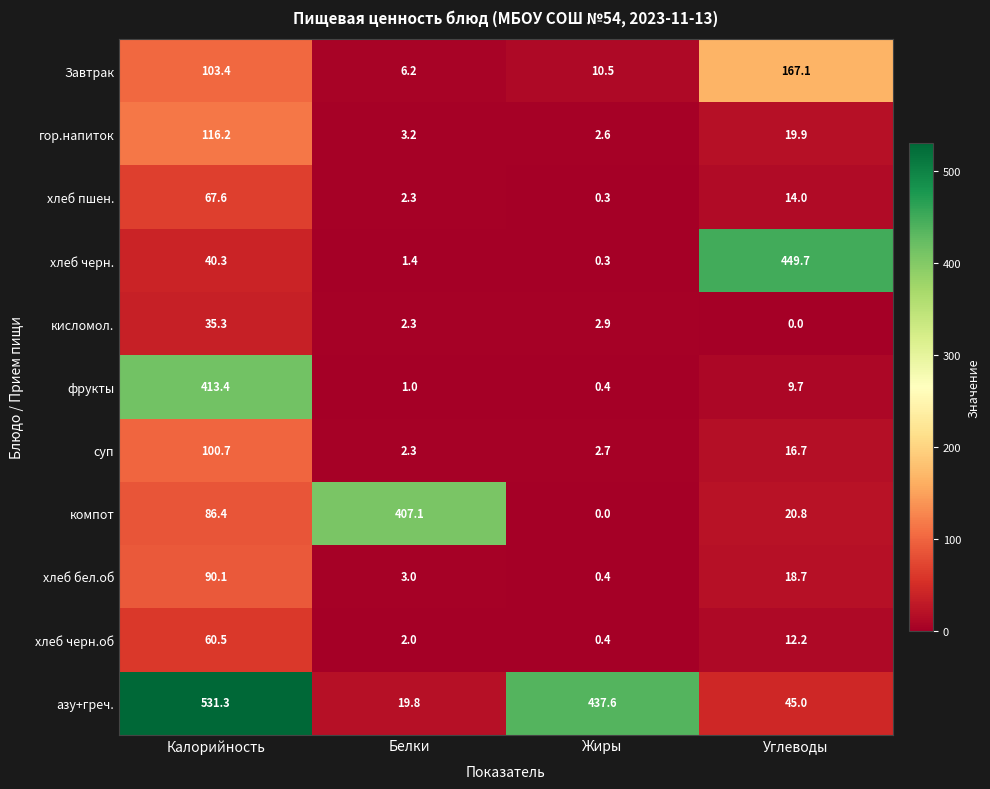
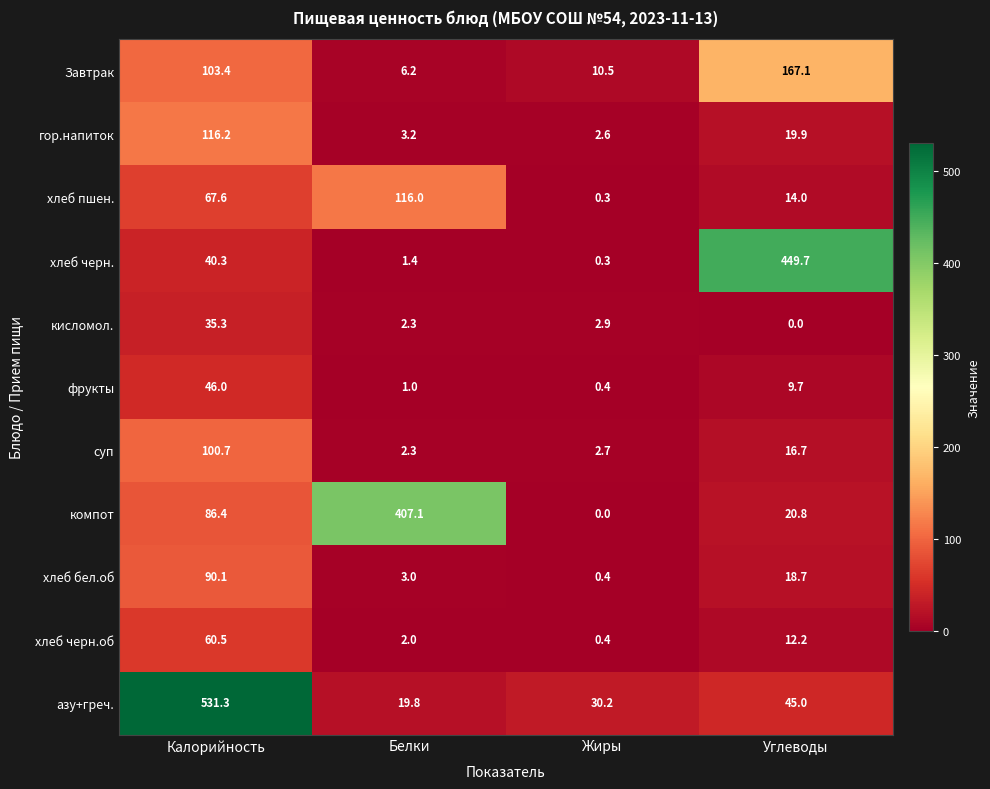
  {
    "Завтрак": {
      "Калорийность": 103.4,
      "Белки": 6.2,
      "Жиры": 10.5,
      "Углеводы": 167.1
    },
    "гор.напиток": {
      "Калорийность": 116.2,
      "Белки": 3.2,
      "Жиры": 2.6,
      "Углеводы": 19.9
    },
    "хлеб пшен.": {
      "Калорийность": 67.6,
-     "Белки": 2.3,
+     "Белки": 116.0,
      "Жиры": 0.3,
      "Углеводы": 14.0
    },
    "хлеб черн.": {
      "Калорийность": 40.3,
      "Белки": 1.4,
      "Жиры": 0.3,
      "Углеводы": 449.7
    },
    "кисломол.": {
      "Калорийность": 35.3,
      "Белки": 2.3,
      "Жиры": 2.9,
      "Углеводы": 0.0
    },
    "фрукты": {
-     "Калорийность": 413.4,
+     "Калорийность": 46.0,
      "Белки": 1.0,
      "Жиры": 0.4,
      "Углеводы": 9.7
    },
    "суп": {
      "Калорийность": 100.7,
      "Белки": 2.3,
      "Жиры": 2.7,
      "Углеводы": 16.7
    },
    "компот": {
      "Калорийность": 86.4,
      "Белки": 407.1,
      "Жиры": 0.0,
      "Углеводы": 20.8
    },
    "хлеб бел.об": {
      "Калорийность": 90.1,
      "Белки": 3.0,
      "Жиры": 0.4,
      "Углеводы": 18.7
    },
    "хлеб черн.об": {
      "Калорийность": 60.5,
      "Белки": 2.0,
      "Жиры": 0.4,
      "Углеводы": 12.2
    },
    "азу+греч.": {
      "Калорийность": 531.3,
      "Белки": 19.8,
-     "Жиры": 437.6,
+     "Жиры": 30.2,
      "Углеводы": 45.0
    }
  }
